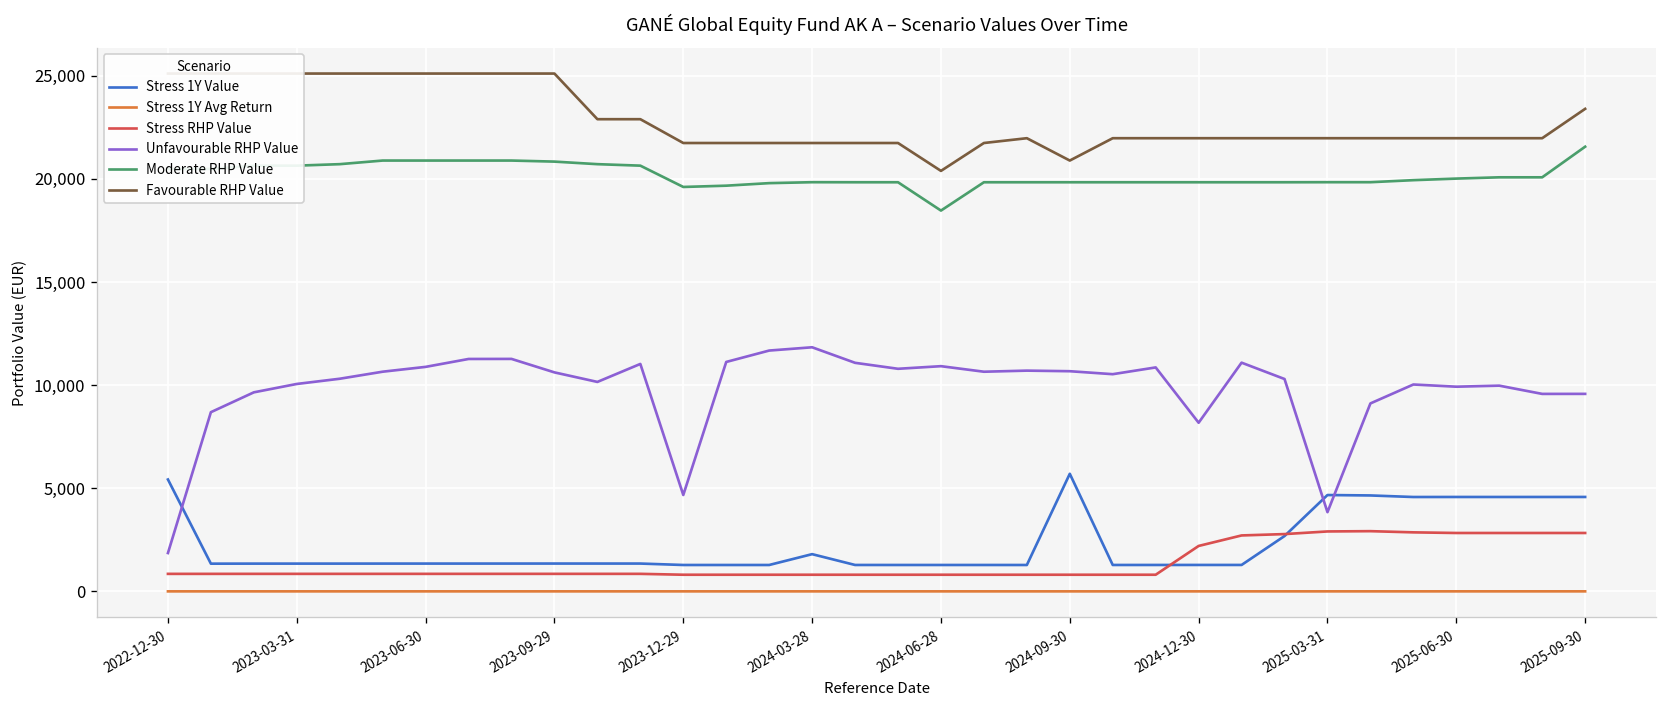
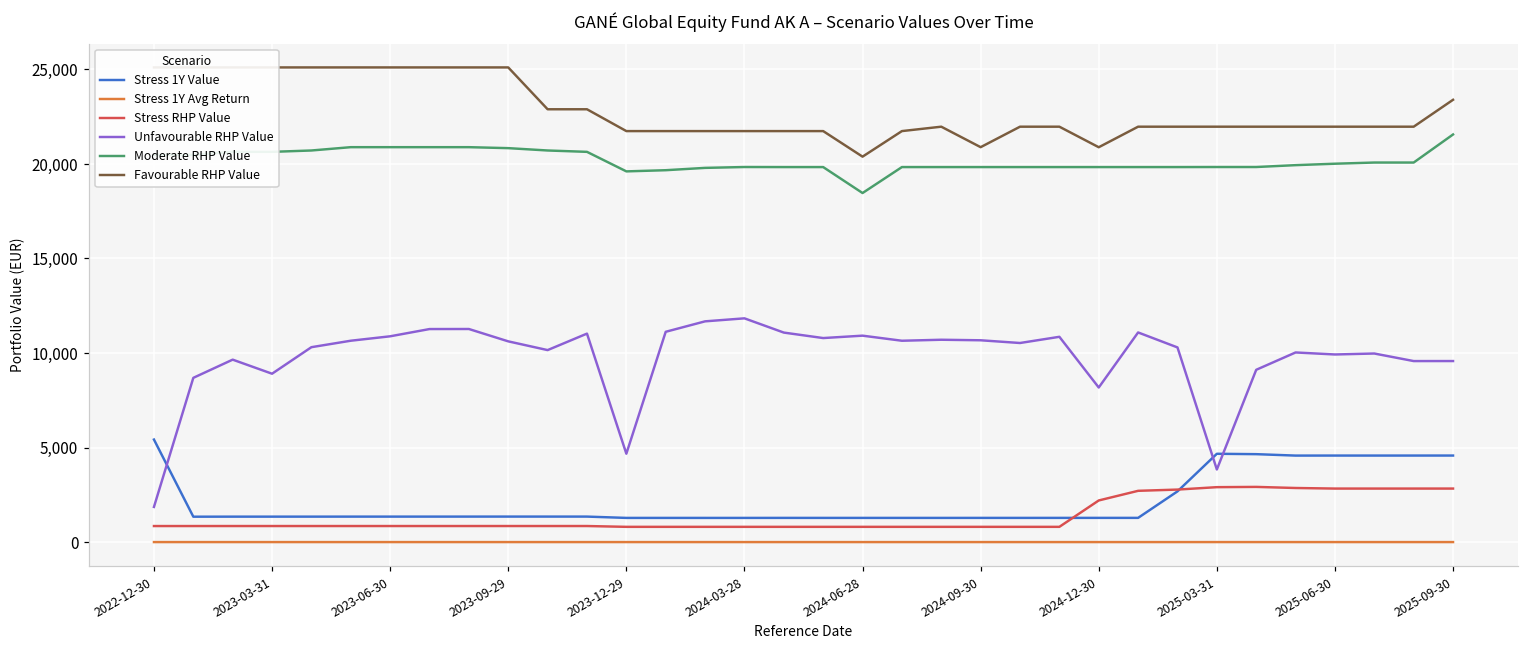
  {
    "Stress 1Y Value": {
      "2022-12-30": "5,400",
      "2023-03-31": "1,300",
      "2023-06-30": "1,300",
      "2023-09-29": "1,300",
      "2023-12-29": "1,300",
-     "2024-03-28": "1,800",
+     "2024-03-28": "1,300",
      "2024-06-28": "1,300",
-     "2024-09-30": "5,700",
+     "2024-09-30": "1,300",
      "2024-12-30": "1,300",
      "2025-03-31": "4,700",
      "2025-06-30": "4,600",
      "2025-09-30": "4,600"
    },
    "Unfavourable RHP Value": {
      "2022-12-30": "1,900",
-     "2023-03-31": "10,100",
+     "2023-03-31": "8,900",
      "2023-06-30": "10,900",
      "2023-09-29": "10,600",
      "2023-12-29": "4,700",
      "2024-03-28": "11,800",
      "2024-06-28": "10,900",
      "2024-09-30": "10,700",
      "2024-12-30": "8,200",
      "2025-03-31": "3,800",
      "2025-06-30": "9,900",
      "2025-09-30": "9,600"
    },
    "Moderate RHP Value": {
      "2023-06-30": "20,900",
      "2023-09-29": "20,800",
      "2023-12-29": "19,600",
      "2024-03-28": "19,800",
      "2024-06-28": "18,500",
      "2024-09-30": "19,800",
      "2024-12-30": "19,800",
      "2025-03-31": "19,800",
      "2025-06-30": "20,000",
      "2025-09-30": "21,600"
    },
    "Favourable RHP Value": {
      "2023-06-30": "25,100",
      "2023-09-29": "25,100",
      "2023-12-29": "21,700",
      "2024-03-28": "21,700",
      "2024-06-28": "20,400",
      "2024-09-30": "20,900",
-     "2024-12-30": "22,000",
+     "2024-12-30": "20,900",
      "2025-03-31": "22,000",
      "2025-06-30": "22,000",
      "2025-09-30": "23,400"
    }
  }
